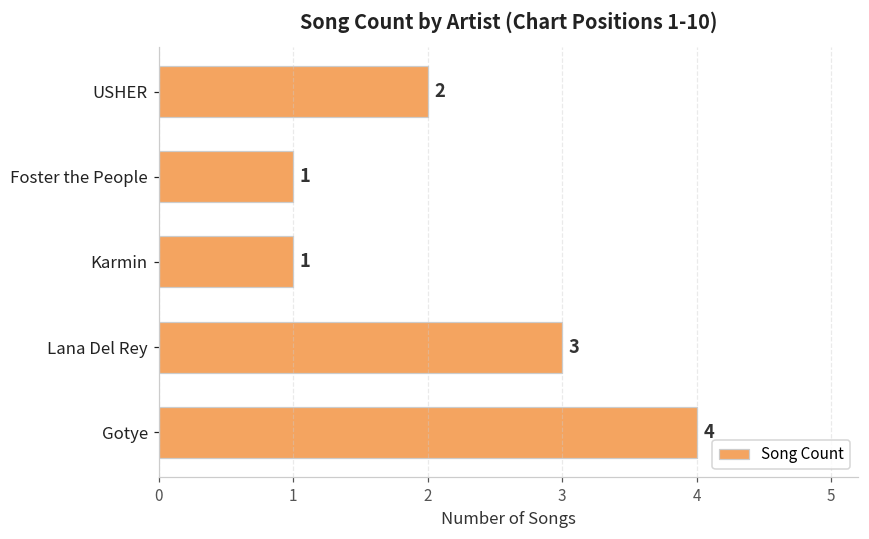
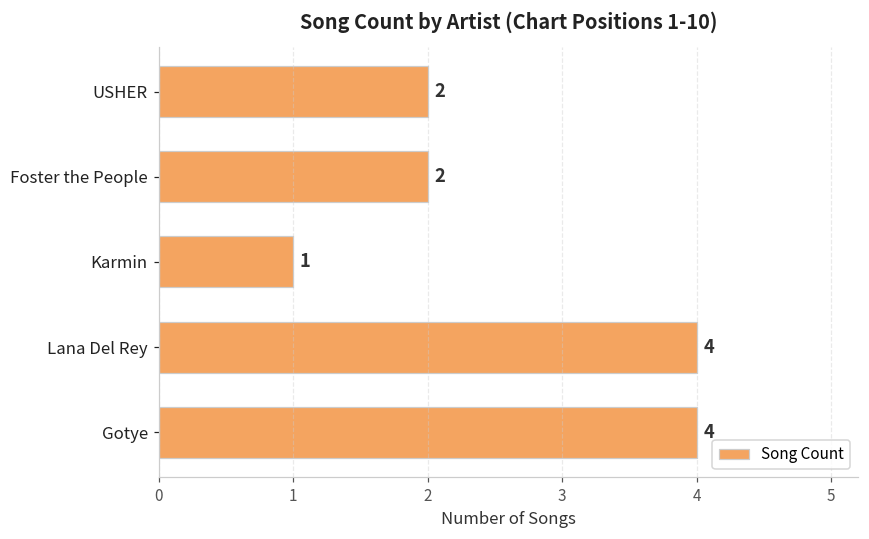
  {
    "USHER": 2,
-   "Foster the People": 1,
+   "Foster the People": 2,
    "Karmin": 1,
-   "Lana Del Rey": 3
+   "Lana Del Rey": 4
  }
